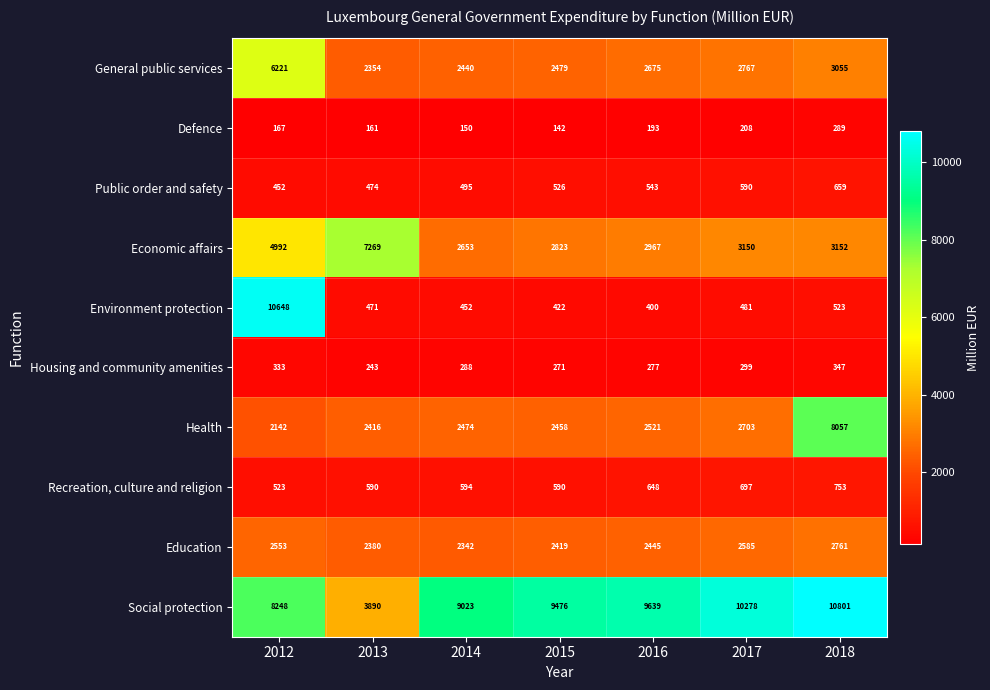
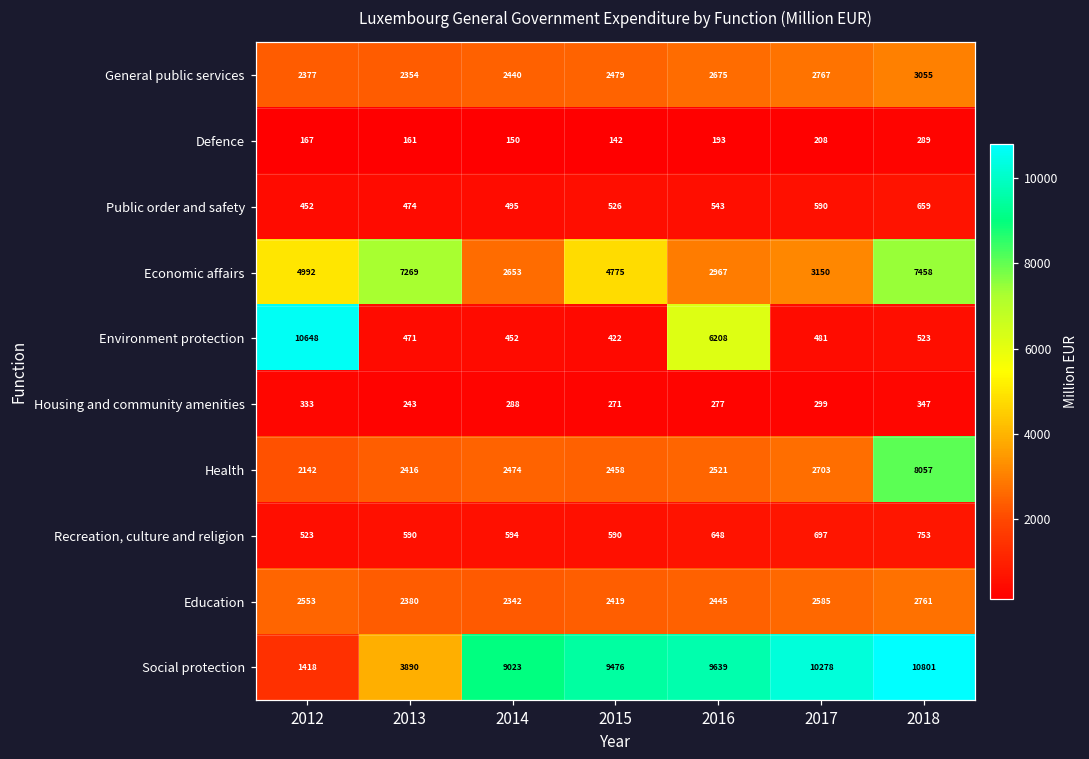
  {
    "General public services": {
-     "2012": 6221,
+     "2012": 2377,
      "2013": 2354,
      "2014": 2440,
      "2015": 2479,
      "2016": 2675,
      "2017": 2767,
      "2018": 3055
    },
    "Defence": {
      "2012": 167,
      "2013": 161,
      "2014": 150,
      "2015": 142,
      "2016": 193,
      "2017": 208,
      "2018": 289
    },
    "Public order and safety": {
      "2012": 452,
      "2013": 474,
      "2014": 495,
      "2015": 526,
      "2016": 543,
      "2017": 590,
      "2018": 659
    },
    "Economic affairs": {
      "2012": 4992,
      "2013": 7269,
      "2014": 2653,
-     "2015": 2823,
+     "2015": 4775,
      "2016": 2967,
      "2017": 3150,
-     "2018": 3152
+     "2018": 7458
    },
    "Environment protection": {
      "2012": 10648,
      "2013": 471,
      "2014": 452,
      "2015": 422,
-     "2016": 400,
+     "2016": 6208,
      "2017": 481,
      "2018": 523
    },
    "Housing and community amenities": {
      "2012": 333,
      "2013": 243,
      "2014": 288,
      "2015": 271,
      "2016": 277,
      "2017": 299,
      "2018": 347
    },
    "Health": {
      "2012": 2142,
      "2013": 2416,
      "2014": 2474,
      "2015": 2458,
      "2016": 2521,
      "2017": 2703,
      "2018": 8057
    },
    "Recreation, culture and religion": {
      "2012": 523,
      "2013": 590,
      "2014": 594,
      "2015": 590,
      "2016": 648,
      "2017": 697,
      "2018": 753
    },
    "Education": {
      "2012": 2553,
      "2013": 2380,
      "2014": 2342,
      "2015": 2419,
      "2016": 2445,
      "2017": 2585,
      "2018": 2761
    },
    "Social protection": {
-     "2012": 8248,
+     "2012": 1418,
      "2013": 3890,
      "2014": 9023,
      "2015": 9476,
      "2016": 9639,
      "2017": 10278,
      "2018": 10801
    }
  }
